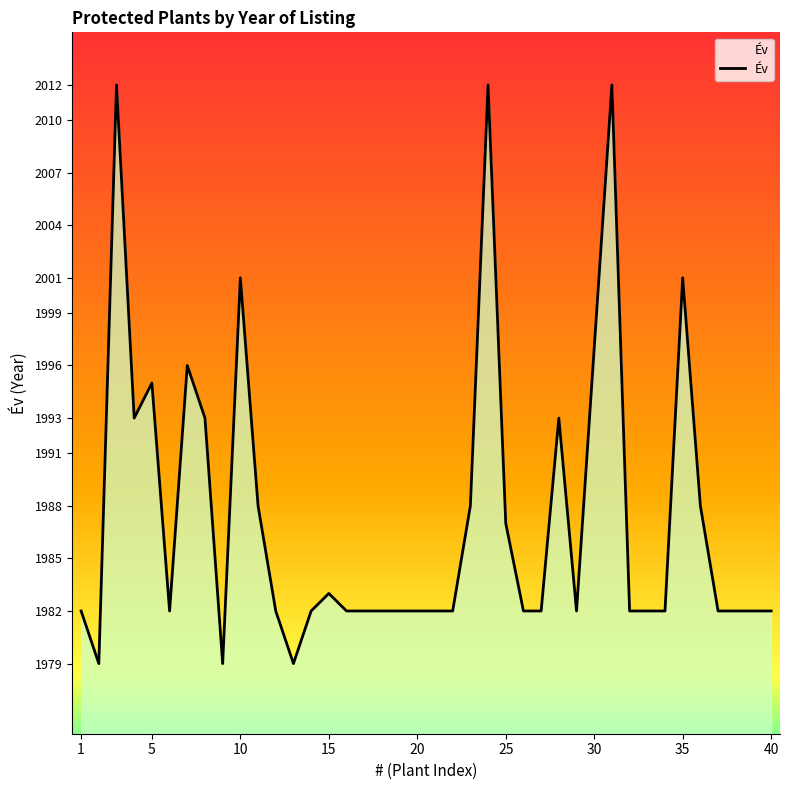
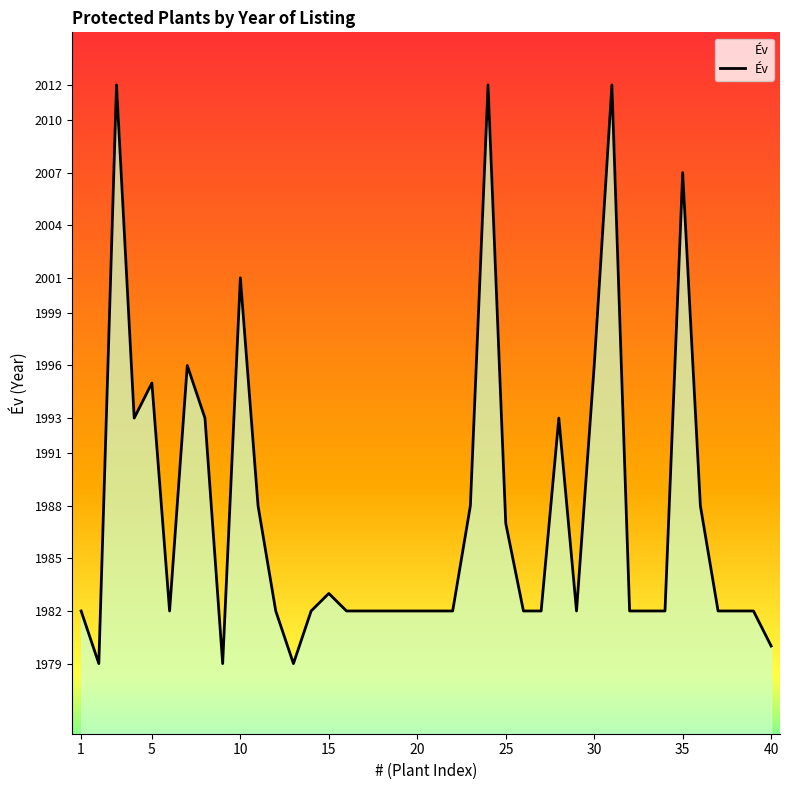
  {
    "1": 1982,
    "5": 1995,
    "10": 2001,
    "15": 1983,
    "20": 1982,
    "25": 1987,
-   "30": 1997,
-   "35": 2001,
-   "40": 1982
+   "30": 1996,
+   "35": 2007,
+   "40": 1980
  }
